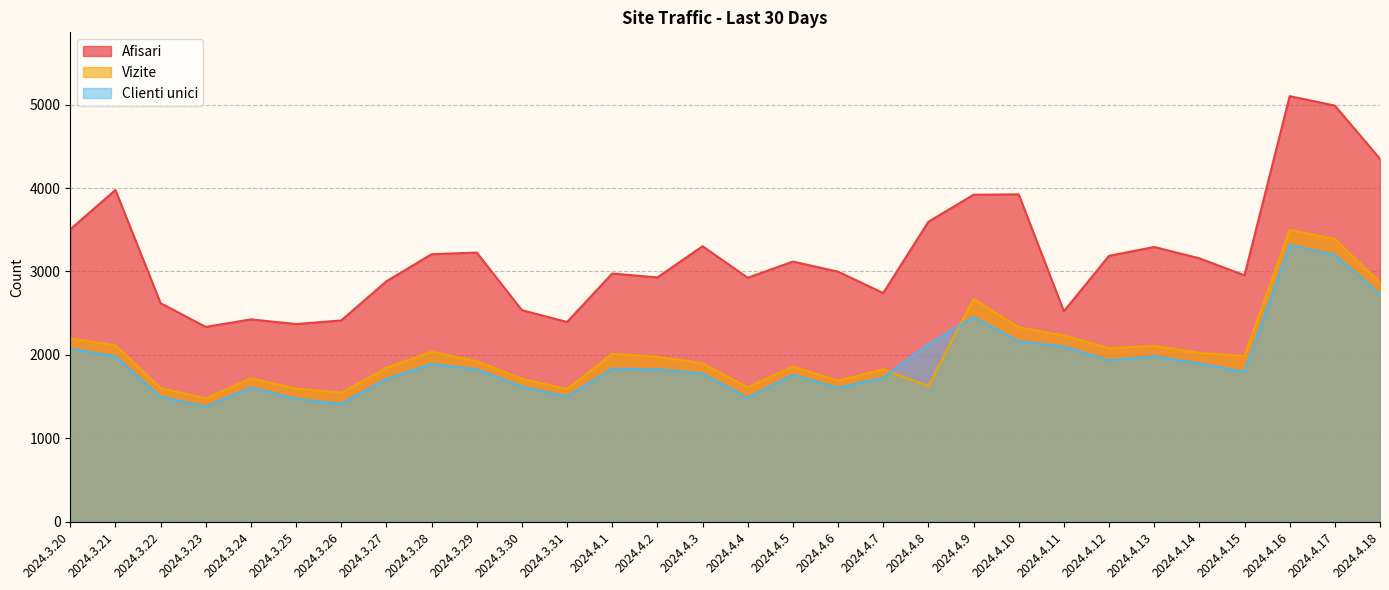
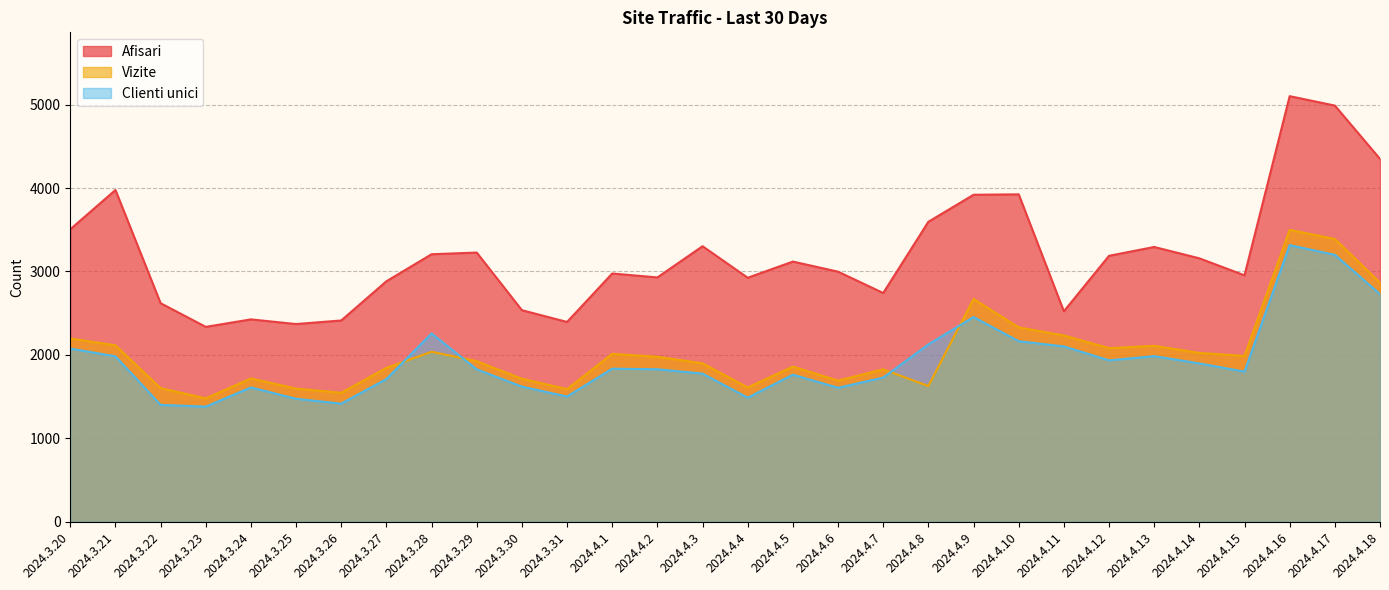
  {
    "Afisari": {
      "2024.3.20": 3500,
      "2024.3.21": 4000,
      "2024.3.22": 2600,
      "2024.3.23": 2300,
      "2024.3.24": 2400,
      "2024.3.25": 2400,
      "2024.3.26": 2400,
      "2024.3.27": 2900,
      "2024.3.28": 3200,
      "2024.3.29": 3200,
      "2024.3.30": 2500,
      "2024.3.31": 2400,
      "2024.4.1": 3000,
      "2024.4.2": 2900,
      "2024.4.3": 3300,
      "2024.4.4": 2900,
      "2024.4.5": 3100,
      "2024.4.6": 3000,
      "2024.4.7": 2700,
      "2024.4.8": 3600,
      "2024.4.9": 3900,
      "2024.4.10": 3900,
      "2024.4.11": 2500,
      "2024.4.12": 3200,
      "2024.4.13": 3300,
      "2024.4.14": 3200,
      "2024.4.15": 3000,
      "2024.4.16": 5100,
      "2024.4.17": 5000,
      "2024.4.18": 4300
    },
    "Vizite": {
      "2024.3.20": 2200,
      "2024.3.21": 2100,
      "2024.3.22": 1600,
      "2024.3.23": 1500,
      "2024.3.24": 1700,
      "2024.3.25": 1600,
      "2024.3.26": 1500,
      "2024.3.27": 1800,
      "2024.3.28": 2000,
      "2024.3.29": 1900,
      "2024.3.30": 1700,
      "2024.3.31": 1600,
      "2024.4.1": 2000,
      "2024.4.2": 2000,
      "2024.4.3": 1900,
      "2024.4.4": 1600,
      "2024.4.5": 1900,
      "2024.4.6": 1700,
      "2024.4.7": 1800,
      "2024.4.8": 1600,
      "2024.4.9": 2700,
      "2024.4.10": 2300,
      "2024.4.11": 2200,
      "2024.4.12": 2100,
      "2024.4.13": 2100,
      "2024.4.14": 2000,
      "2024.4.15": 2000,
      "2024.4.16": 3500,
      "2024.4.17": 3400,
      "2024.4.18": 2900
    },
    "Clienti unici": {
      "2024.3.20": 2100,
      "2024.3.21": 2000,
-     "2024.3.22": 1500,
+     "2024.3.22": 1400,
      "2024.3.23": 1400,
      "2024.3.24": 1600,
      "2024.3.25": 1500,
      "2024.3.26": 1400,
      "2024.3.27": 1700,
-     "2024.3.28": 1900,
+     "2024.3.28": 2300,
      "2024.3.29": 1800,
      "2024.3.30": 1600,
      "2024.3.31": 1500,
      "2024.4.1": 1800,
      "2024.4.2": 1800,
      "2024.4.3": 1800,
      "2024.4.4": 1500,
      "2024.4.5": 1800,
      "2024.4.6": 1600,
      "2024.4.7": 1700,
      "2024.4.8": 2100,
      "2024.4.9": 2500,
      "2024.4.10": 2200,
      "2024.4.11": 2100,
      "2024.4.12": 1900,
      "2024.4.13": 2000,
      "2024.4.14": 1900,
      "2024.4.15": 1800,
      "2024.4.16": 3300,
      "2024.4.17": 3200,
      "2024.4.18": 2700
    }
  }
